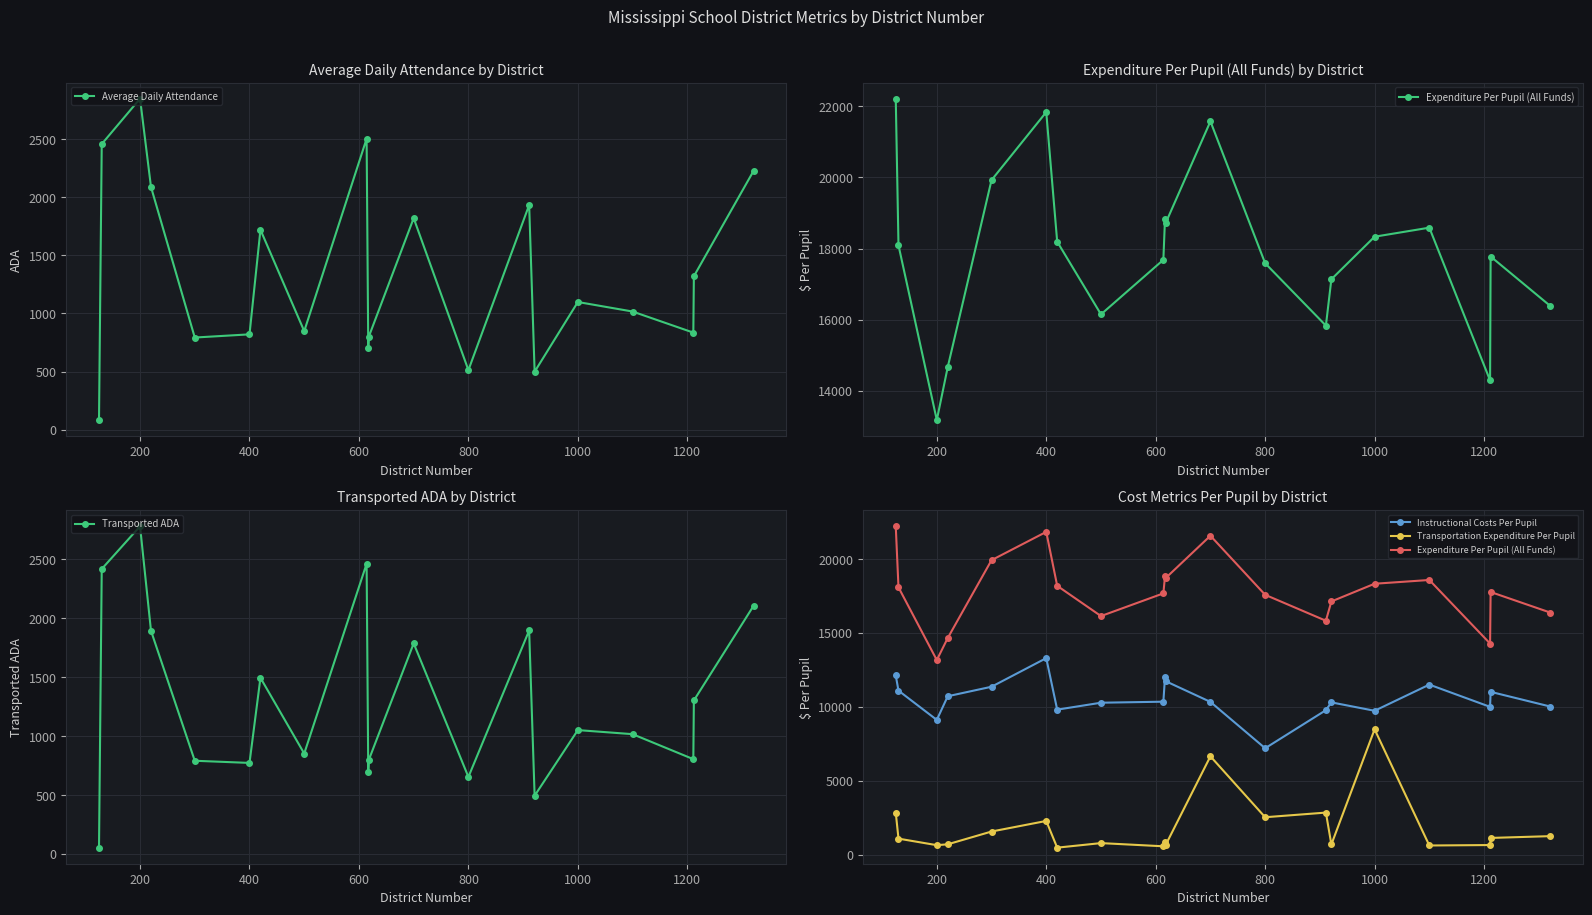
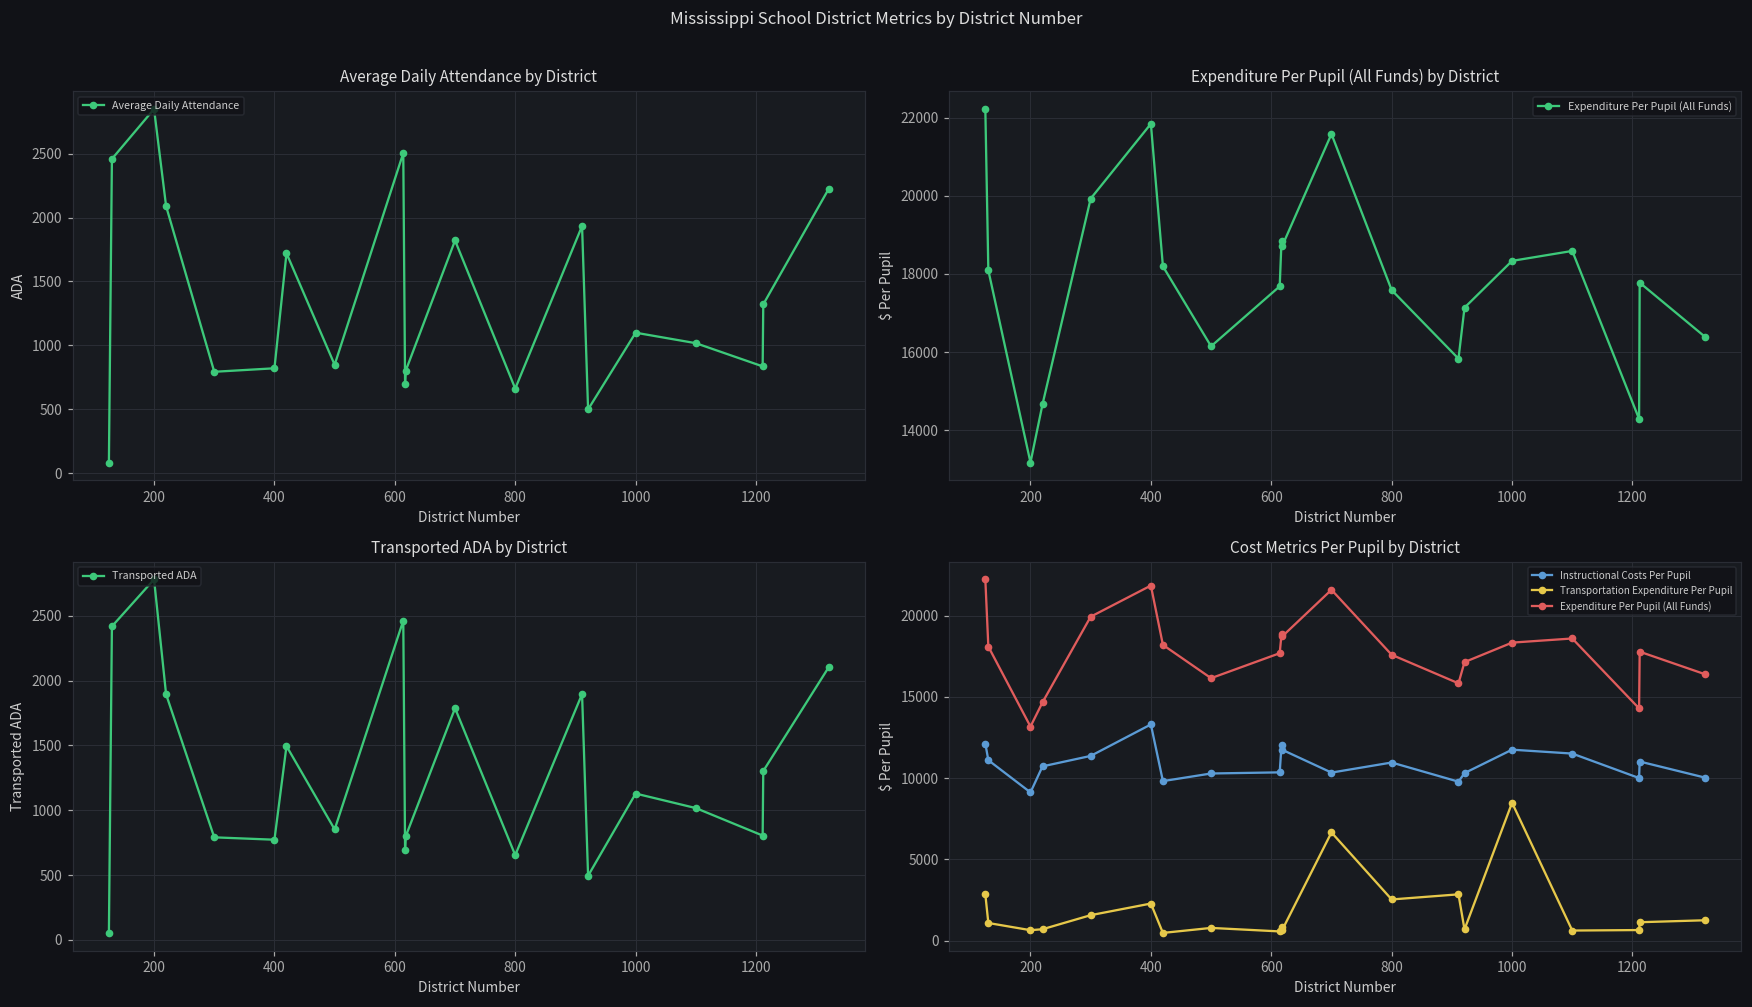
  {
    "Average Daily Attendance by District": {
      "400": 820,
-     "800": 510,
+     "800": 660,
      "1000": 1100
    },
    "Expenditure Per Pupil (All Funds) by District": {
      "200": 13200,
      "400": 21800,
      "800": 17600,
      "1000": 18300
    },
    "Transported ADA by District": {
      "400": 770,
      "800": 650,
-     "1000": 1050
+     "1000": 1130
    },
    "Cost Metrics Per Pupil by District": {
      "Instructional Costs Per Pupil": {
        "200": 9100,
        "400": 13300,
-       "800": 7200,
-       "1000": 9700
+       "800": 11000,
+       "1000": 11700
      },
      "Transportation Expenditure Per Pupil": {
        "200": 600,
        "400": 2300,
        "800": 2500,
        "1000": 8500
      },
      "Expenditure Per Pupil (All Funds)": {
        "200": 13200,
        "400": 21800,
        "800": 17600,
        "1000": 18300
      }
    }
  }
